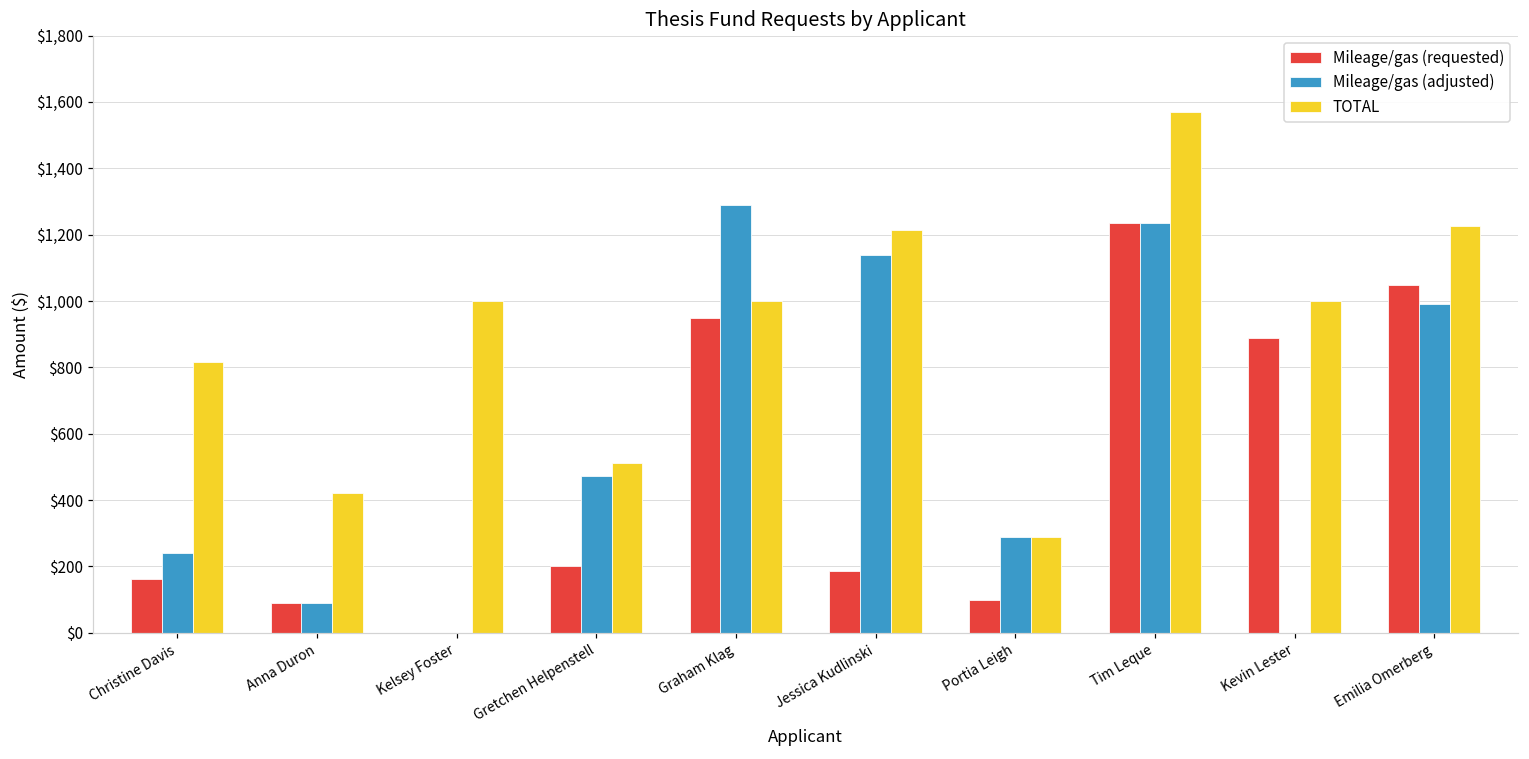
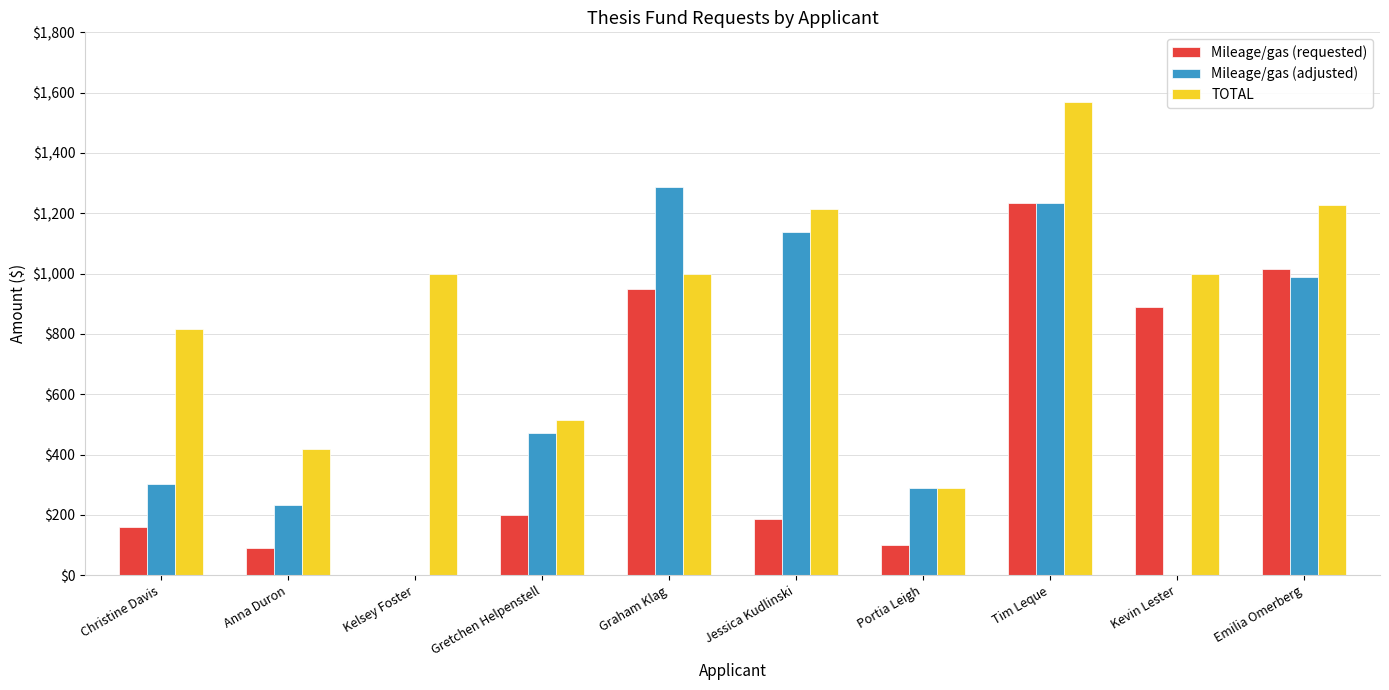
  {
    "Mileage/gas (requested)": {
      "Christine Davis": "$160",
      "Anna Duron": "$90",
      "Kelsey Foster": "$0",
      "Gretchen Helpenstell": "$200",
      "Graham Klag": "$950",
      "Jessica Kudlinski": "$190",
      "Portia Leigh": "$100",
      "Tim Leque": "$1,240",
      "Kevin Lester": "$890",
-     "Emilia Omerberg": "$1,050"
+     "Emilia Omerberg": "$1,020"
    },
    "Mileage/gas (adjusted)": {
-     "Christine Davis": "$240",
-     "Anna Duron": "$90",
+     "Christine Davis": "$300",
+     "Anna Duron": "$230",
      "Kelsey Foster": "$0",
      "Gretchen Helpenstell": "$470",
      "Graham Klag": "$1,290",
      "Jessica Kudlinski": "$1,140",
      "Portia Leigh": "$290",
      "Tim Leque": "$1,240",
      "Kevin Lester": "$0",
      "Emilia Omerberg": "$990"
    },
    "TOTAL": {
      "Christine Davis": "$820",
      "Anna Duron": "$420",
      "Kelsey Foster": "$1,000",
      "Gretchen Helpenstell": "$510",
      "Graham Klag": "$1,000",
      "Jessica Kudlinski": "$1,210",
      "Portia Leigh": "$290",
      "Tim Leque": "$1,570",
      "Kevin Lester": "$1,000",
      "Emilia Omerberg": "$1,230"
    }
  }
